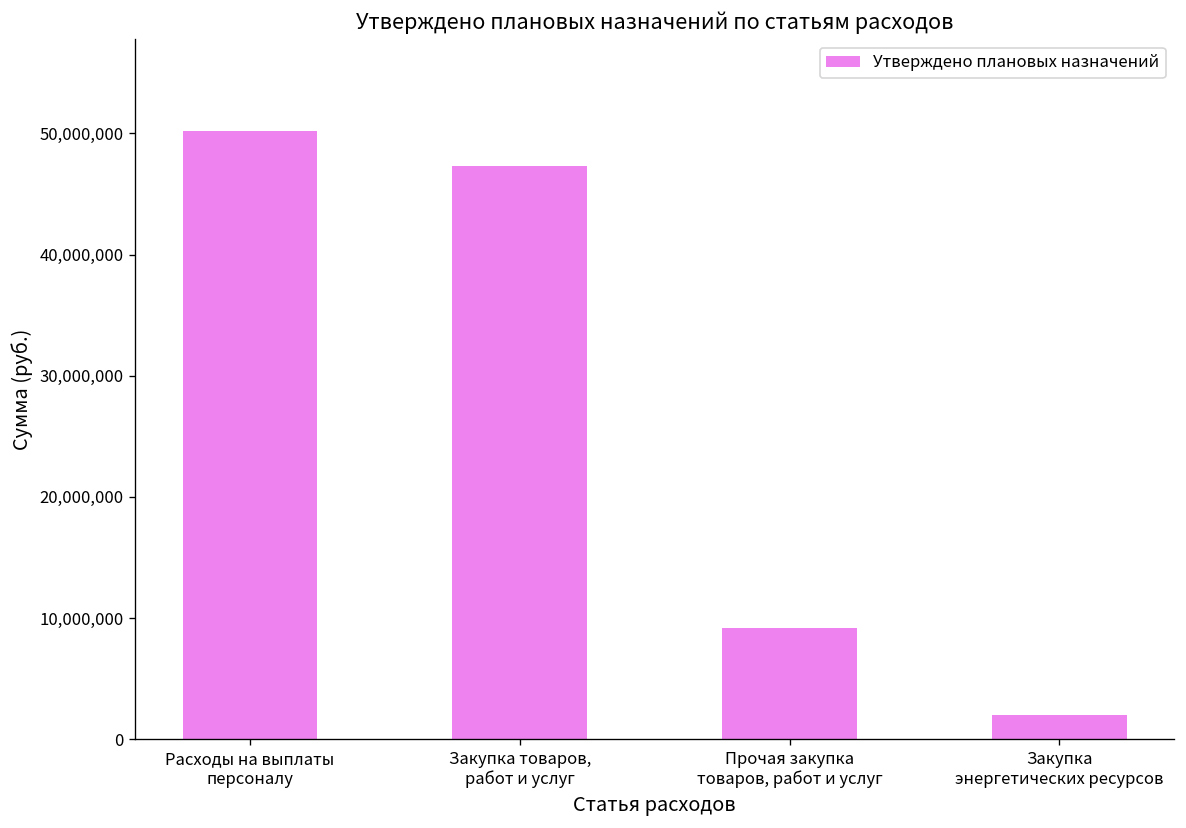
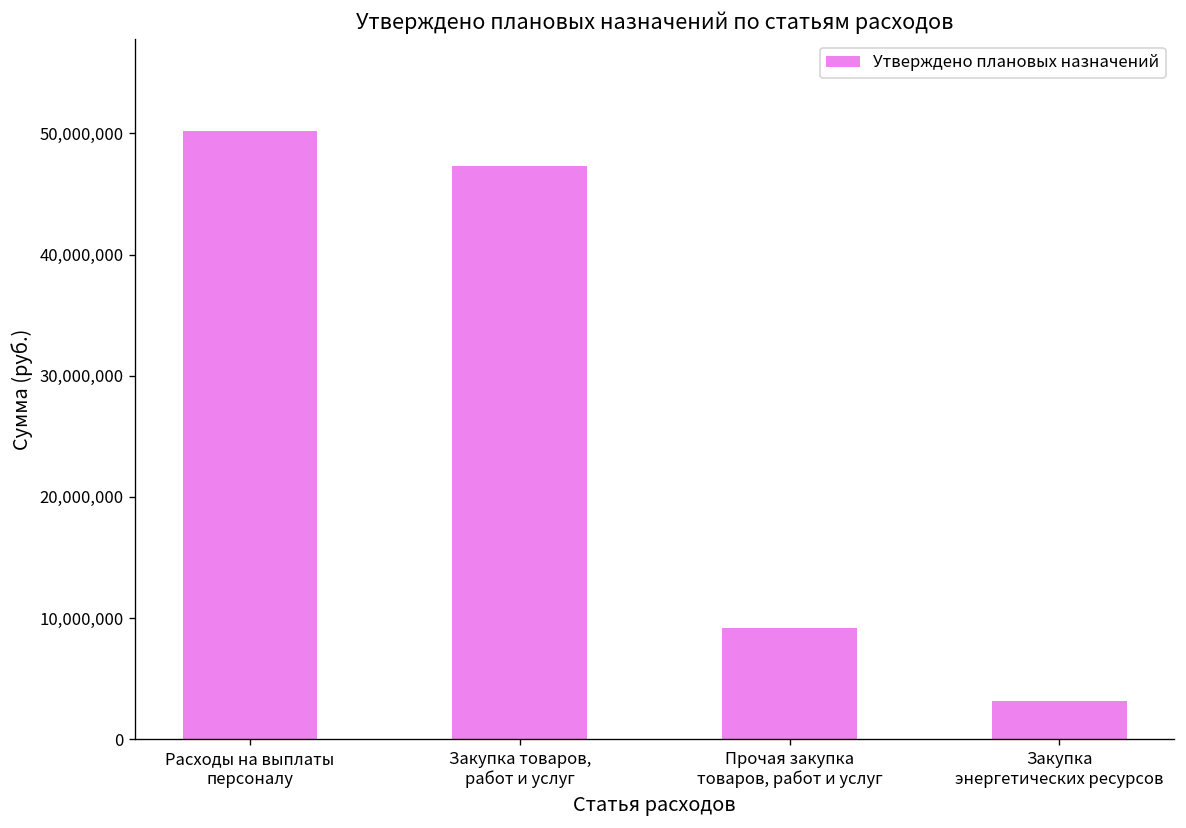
  {
    "Расходы на выплаты персоналу": "50,200,000",
    "Закупка товаров, работ и услуг": "47,300,000",
    "Прочая закупка товаров, работ и услуг": "9,200,000",
-   "Закупка энергетических ресурсов": "2,000,000"
+   "Закупка энергетических ресурсов": "3,200,000"
  }
